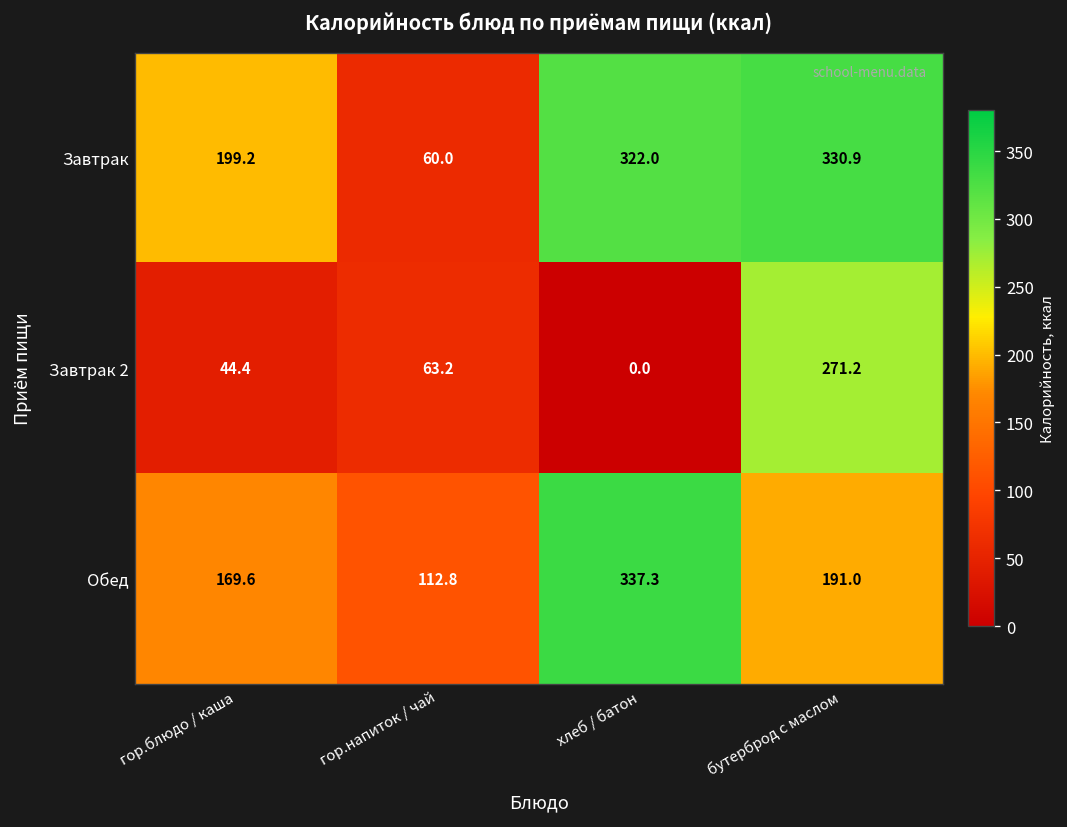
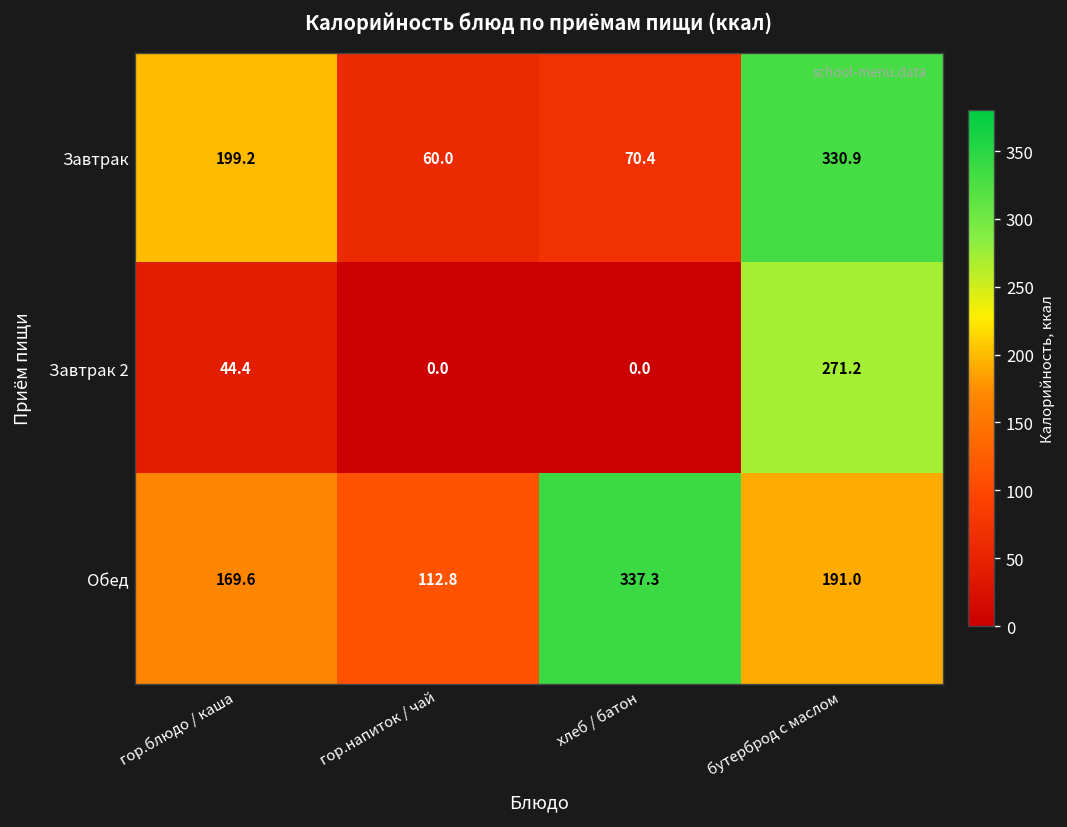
  {
    "Завтрак": {
      "гор.блюдо / каша": 199.2,
      "гор.напиток / чай": 60.0,
-     "хлеб / батон": 322.0
+     "хлеб / батон": 70.4
    },
    "Завтрак 2": {
      "гор.блюдо / каша": 44.4,
-     "гор.напиток / чай": 63.2,
+     "гор.напиток / чай": 0.0,
      "хлеб / батон": 0.0,
      "бутерброд с маслом": 271.2
    },
    "Обед": {
      "гор.блюдо / каша": 169.6,
      "гор.напиток / чай": 112.8,
      "хлеб / батон": 337.3,
      "бутерброд с маслом": 191.0
    }
  }
